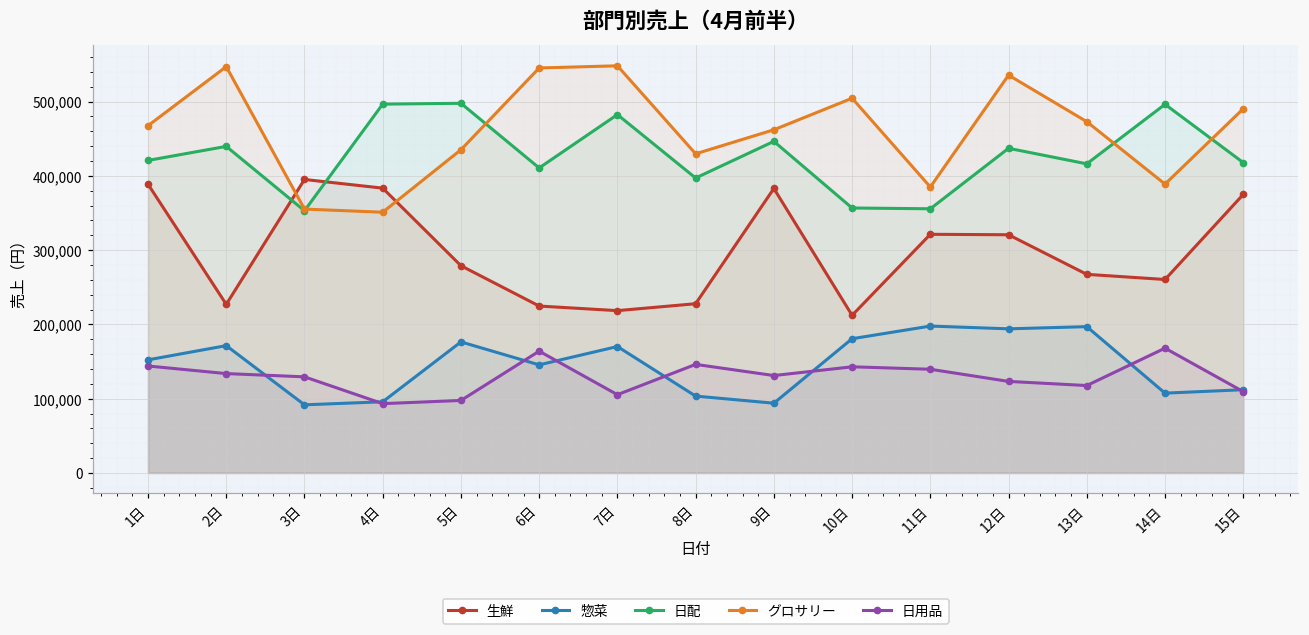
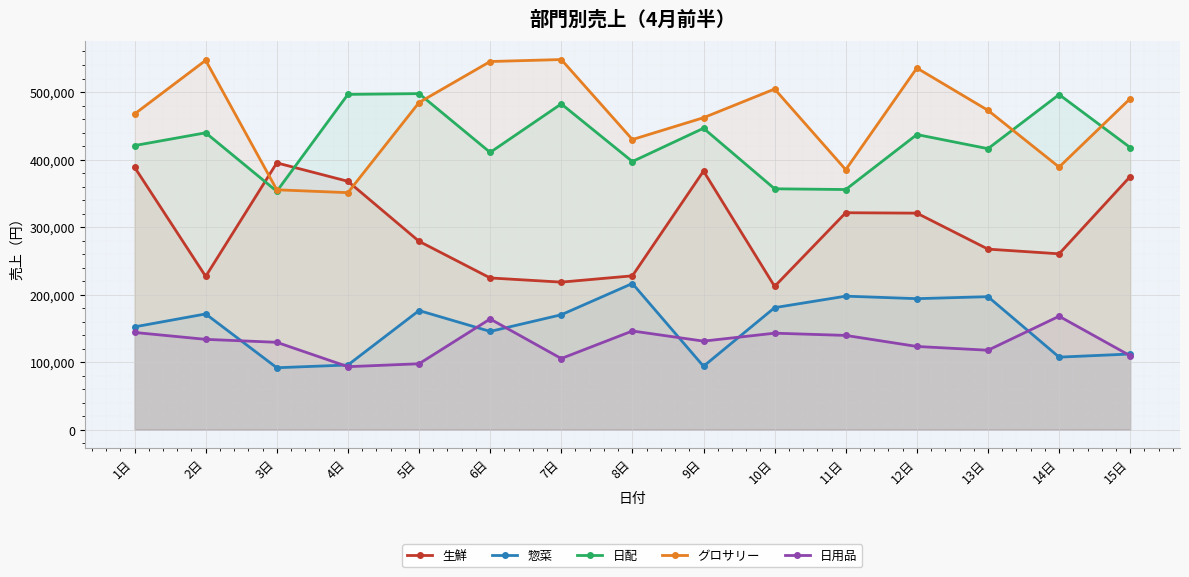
  {
    "生鮮": {
      "1日": "390,000",
      "2日": "230,000",
      "3日": "400,000",
-     "4日": "380,000",
+     "4日": "370,000",
      "5日": "280,000",
      "6日": "220,000",
      "7日": "220,000",
      "8日": "230,000",
      "9日": "380,000",
      "10日": "210,000",
      "11日": "320,000",
      "12日": "320,000",
      "13日": "270,000",
      "14日": "260,000",
      "15日": "370,000"
    },
    "惣菜": {
      "1日": "150,000",
      "2日": "170,000",
      "3日": "90,000",
      "5日": "180,000",
      "6日": "150,000",
      "7日": "170,000",
-     "8日": "100,000",
+     "8日": "220,000",
      "9日": "90,000",
      "10日": "180,000",
      "11日": "200,000",
      "12日": "190,000",
      "13日": "200,000",
      "14日": "110,000"
    },
    "日配": {
      "1日": "420,000",
      "2日": "440,000",
      "4日": "500,000",
      "5日": "500,000",
      "6日": "410,000",
      "7日": "480,000",
      "8日": "400,000",
      "9日": "450,000",
      "10日": "360,000",
      "11日": "360,000",
      "12日": "440,000",
      "13日": "420,000",
      "14日": "500,000",
      "15日": "420,000"
    },
    "グロサリー": {
      "1日": "470,000",
      "2日": "550,000",
      "4日": "350,000",
-     "5日": "440,000",
+     "5日": "480,000",
      "6日": "550,000",
      "7日": "550,000",
      "8日": "430,000",
      "9日": "460,000",
      "10日": "500,000",
      "11日": "380,000",
      "12日": "540,000",
      "13日": "470,000",
      "14日": "390,000",
      "15日": "490,000"
    },
    "日用品": {
      "1日": "140,000",
      "2日": "130,000",
      "3日": "130,000",
      "5日": "100,000",
      "6日": "160,000",
      "7日": "110,000",
      "8日": "150,000",
      "9日": "130,000",
      "10日": "140,000",
      "11日": "140,000",
      "12日": "120,000",
      "13日": "120,000",
      "14日": "170,000"
    }
  }
